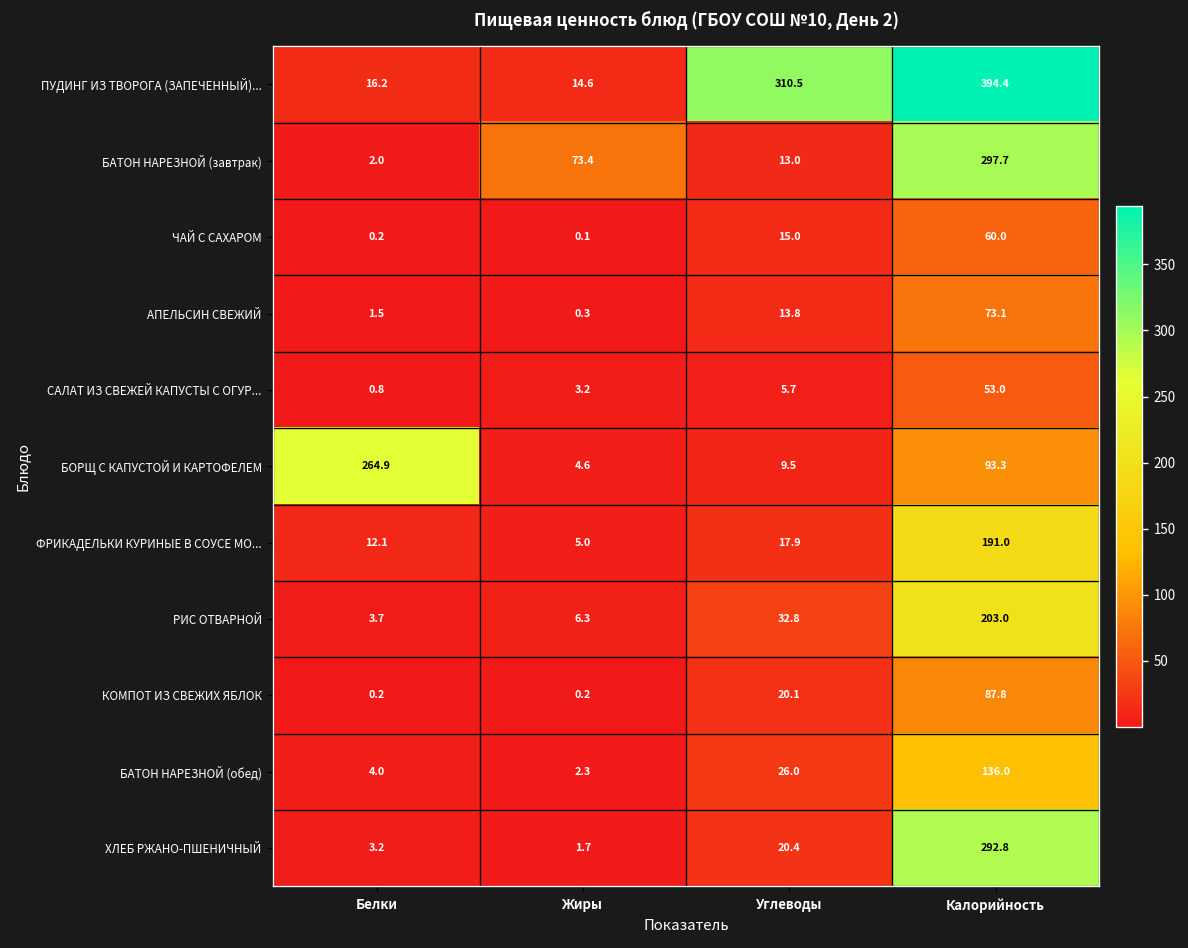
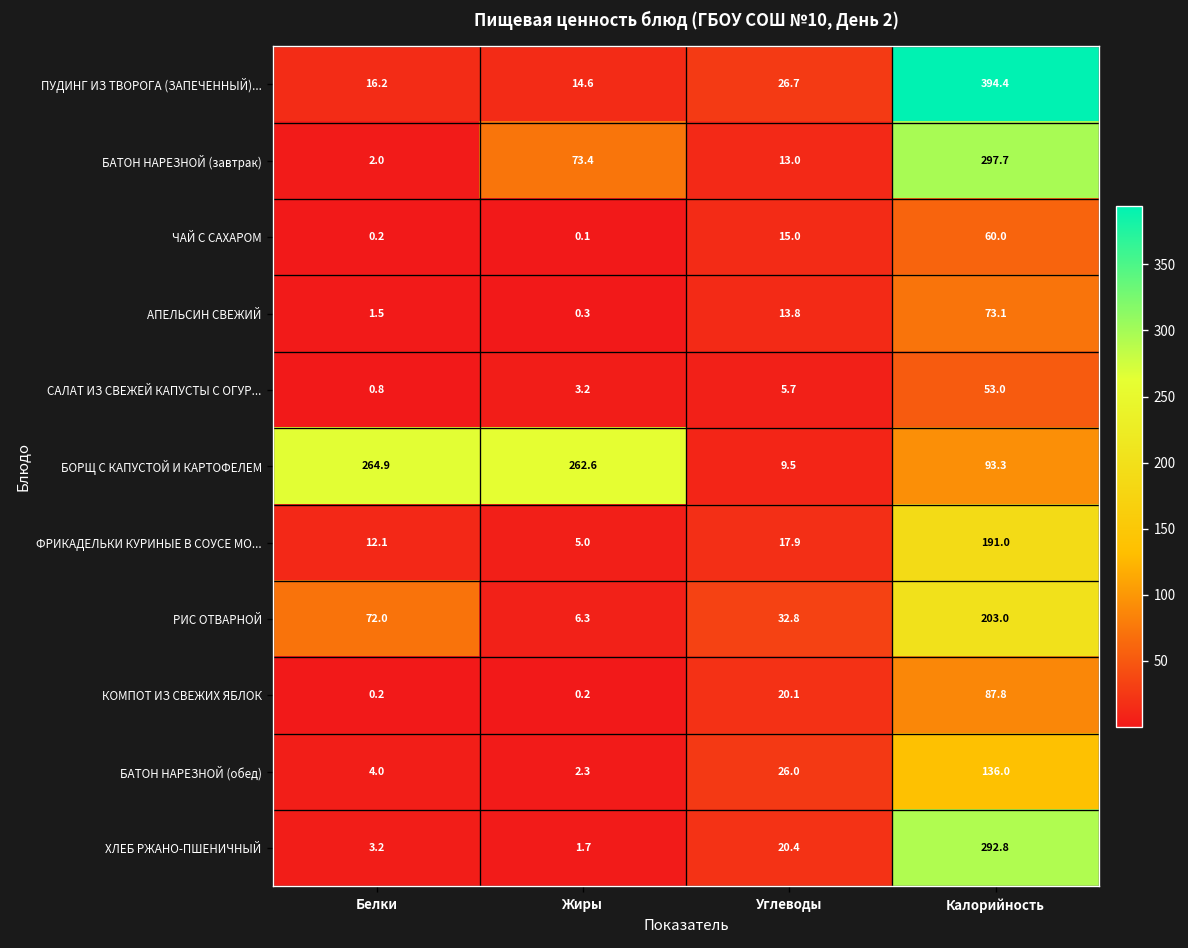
  {
    "ПУДИНГ ИЗ ТВОРОГА (ЗАПЕЧЕННЫЙ)...": {
      "Белки": 16.2,
      "Жиры": 14.6,
-     "Углеводы": 310.5,
+     "Углеводы": 26.7,
      "Калорийность": 394.4
    },
    "БАТОН НАРЕЗНОЙ (завтрак)": {
      "Белки": 2.0,
      "Жиры": 73.4,
      "Углеводы": 13.0,
      "Калорийность": 297.7
    },
    "ЧАЙ С САХАРОМ": {
      "Белки": 0.2,
      "Жиры": 0.1,
      "Углеводы": 15.0,
      "Калорийность": 60.0
    },
    "АПЕЛЬСИН СВЕЖИЙ": {
      "Белки": 1.5,
      "Жиры": 0.3,
      "Углеводы": 13.8,
      "Калорийность": 73.1
    },
    "САЛАТ ИЗ СВЕЖЕЙ КАПУСТЫ С ОГУР...": {
      "Белки": 0.8,
      "Жиры": 3.2,
      "Углеводы": 5.7,
      "Калорийность": 53.0
    },
    "БОРЩ С КАПУСТОЙ И КАРТОФЕЛЕМ": {
      "Белки": 264.9,
-     "Жиры": 4.6,
+     "Жиры": 262.6,
      "Углеводы": 9.5,
      "Калорийность": 93.3
    },
    "ФРИКАДЕЛЬКИ КУРИНЫЕ В СОУСЕ МО...": {
      "Белки": 12.1,
      "Жиры": 5.0,
      "Углеводы": 17.9,
      "Калорийность": 191.0
    },
    "РИС ОТВАРНОЙ": {
-     "Белки": 3.7,
+     "Белки": 72.0,
      "Жиры": 6.3,
      "Углеводы": 32.8,
      "Калорийность": 203.0
    },
    "КОМПОТ ИЗ СВЕЖИХ ЯБЛОК": {
      "Белки": 0.2,
      "Жиры": 0.2,
      "Углеводы": 20.1,
      "Калорийность": 87.8
    },
    "БАТОН НАРЕЗНОЙ (обед)": {
      "Белки": 4.0,
      "Жиры": 2.3,
      "Углеводы": 26.0,
      "Калорийность": 136.0
    },
    "ХЛЕБ РЖАНО-ПШЕНИЧНЫЙ": {
      "Белки": 3.2,
      "Жиры": 1.7,
      "Углеводы": 20.4,
      "Калорийность": 292.8
    }
  }
